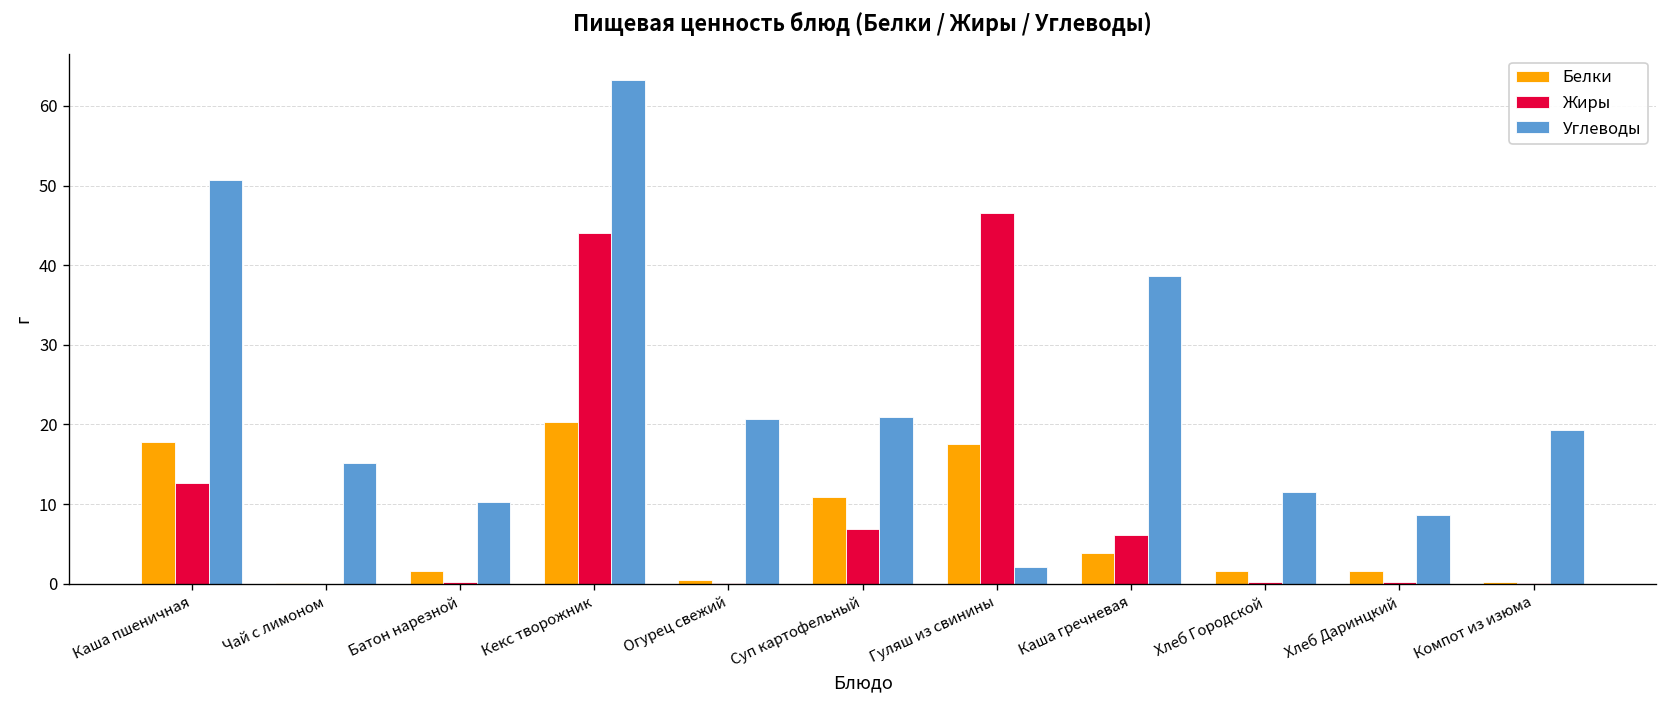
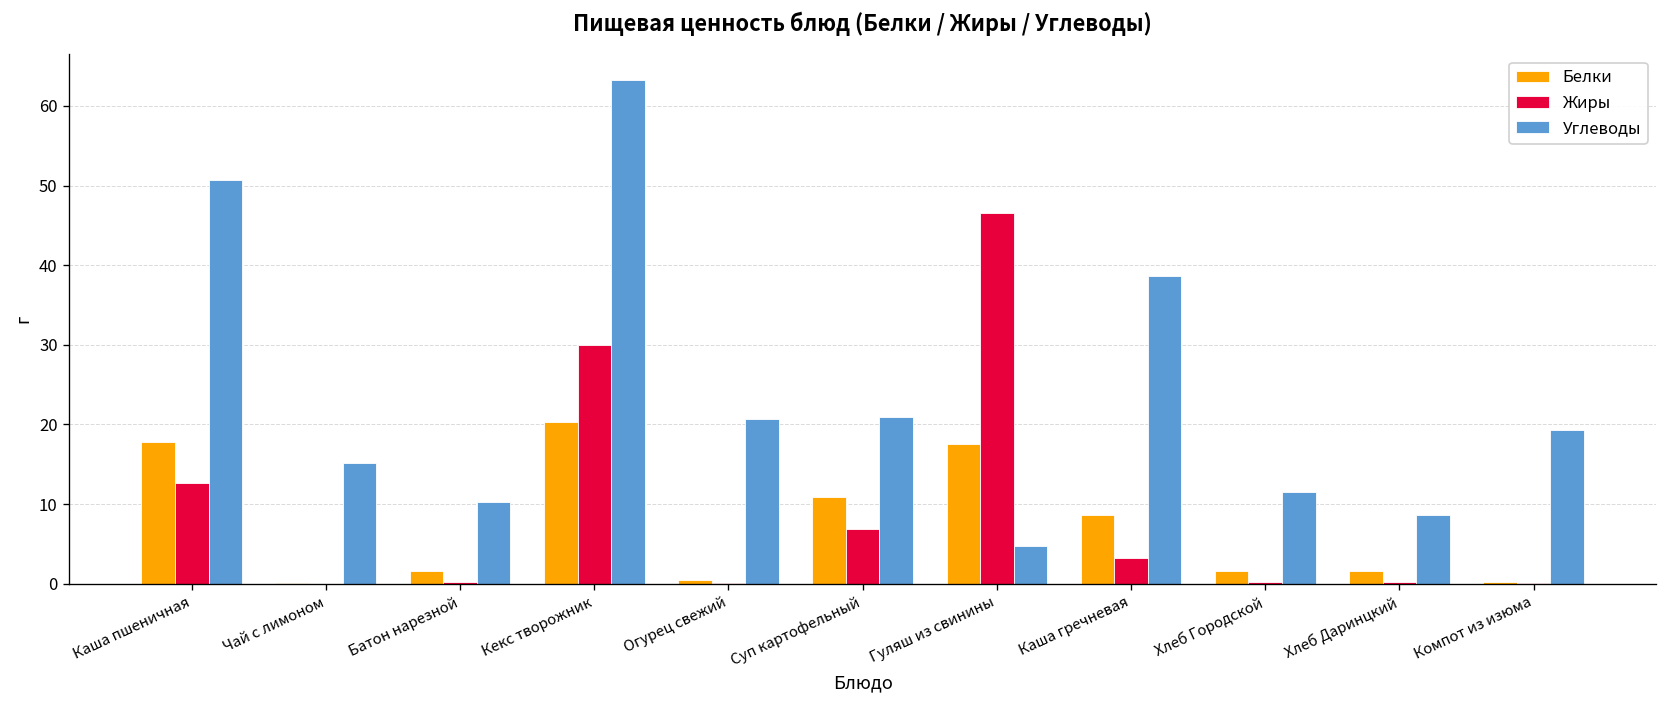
  {
    "Белки": {
      "Каша пшеничная": 18,
      "Батон нарезной": 2,
      "Кекс творожник": 20,
      "Огурец свежий": 1,
      "Суп картофельный": 11,
      "Гуляш из свинины": 18,
-     "Каша гречневая": 4,
+     "Каша гречневая": 9,
      "Хлеб Городской": 2,
      "Хлеб Даринцкий": 2
    },
    "Жиры": {
      "Каша пшеничная": 13,
-     "Кекс творожник": 44,
+     "Кекс творожник": 30,
      "Суп картофельный": 7,
      "Гуляш из свинины": 47,
-     "Каша гречневая": 6
+     "Каша гречневая": 3
    },
    "Углеводы": {
      "Каша пшеничная": 51,
      "Чай с лимоном": 15,
      "Батон нарезной": 10,
      "Кекс творожник": 63,
      "Огурец свежий": 21,
      "Суп картофельный": 21,
-     "Гуляш из свинины": 2,
+     "Гуляш из свинины": 5,
      "Каша гречневая": 39,
      "Хлеб Городской": 12,
      "Хлеб Даринцкий": 9,
      "Компот из изюма": 19
    }
  }
